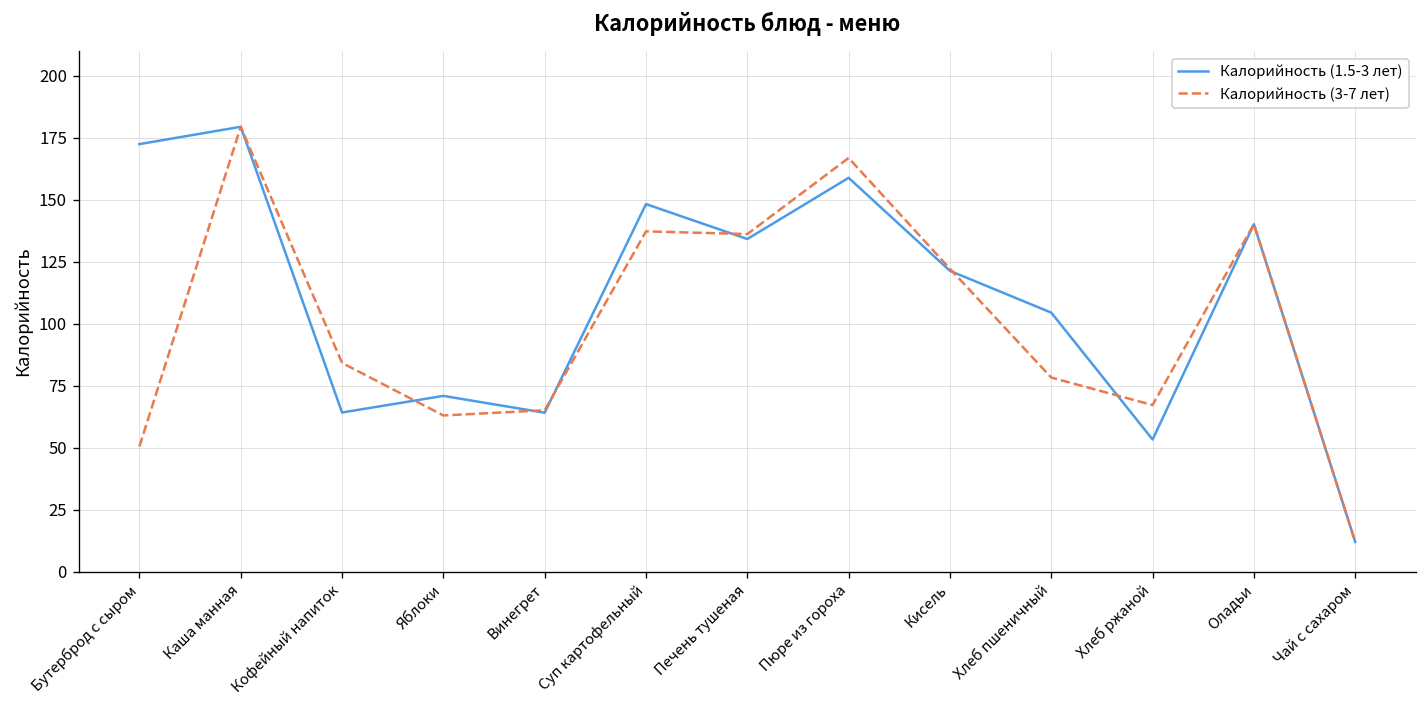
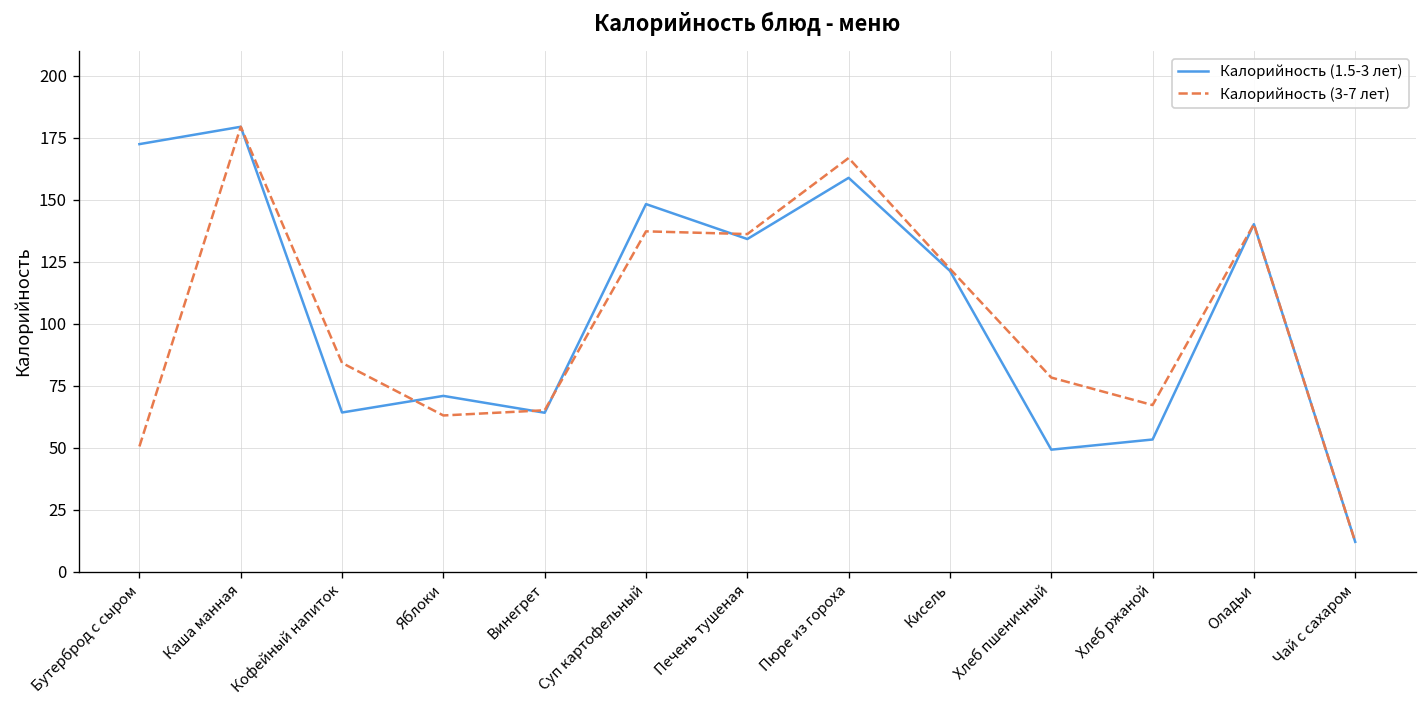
  {
    "Калорийность (1.5-3 лет)": {
      "Бутерброд с сыром": 173,
      "Кофейный напиток": 64,
      "Яблоки": 71,
      "Суп картофельный": 148,
      "Печень тушеная": 134,
      "Пюре из гороха": 159,
-     "Хлеб пшеничный": 105,
+     "Хлеб пшеничный": 49,
      "Хлеб ржаной": 53
    },
    "Калорийность (3-7 лет)": {
      "Бутерброд с сыром": 51,
      "Кофейный напиток": 84,
      "Яблоки": 63,
      "Суп картофельный": 137,
      "Печень тушеная": 136,
      "Пюре из гороха": 167,
      "Хлеб пшеничный": 78,
      "Хлеб ржаной": 67
    }
  }
